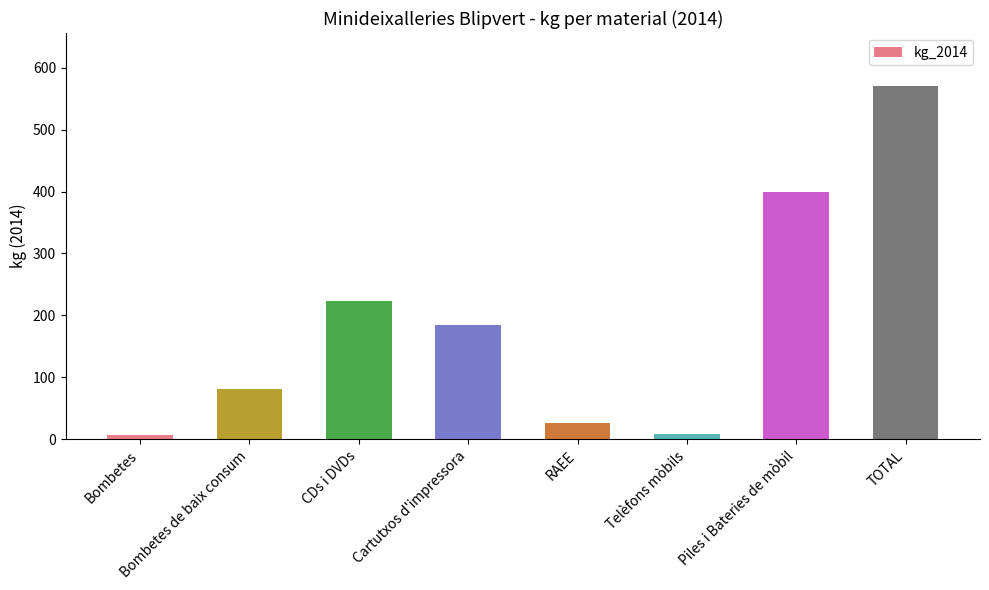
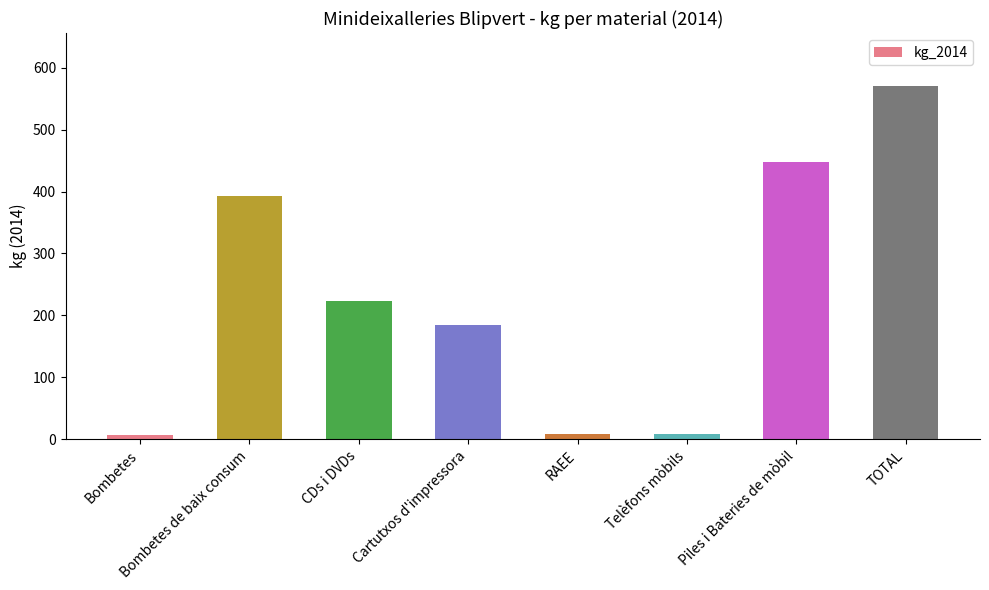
  {
    "Bombetes": 10,
-   "Bombetes de baix consum": 80,
+   "Bombetes de baix consum": 390,
    "CDs i DVDs": 220,
    "Cartutxos d'impressora": 190,
-   "RAEE": 30,
+   "RAEE": 10,
    "Telèfons mòbils": 10,
-   "Piles i Bateries de mòbil": 400,
+   "Piles i Bateries de mòbil": 450,
    "TOTAL": 570
  }
